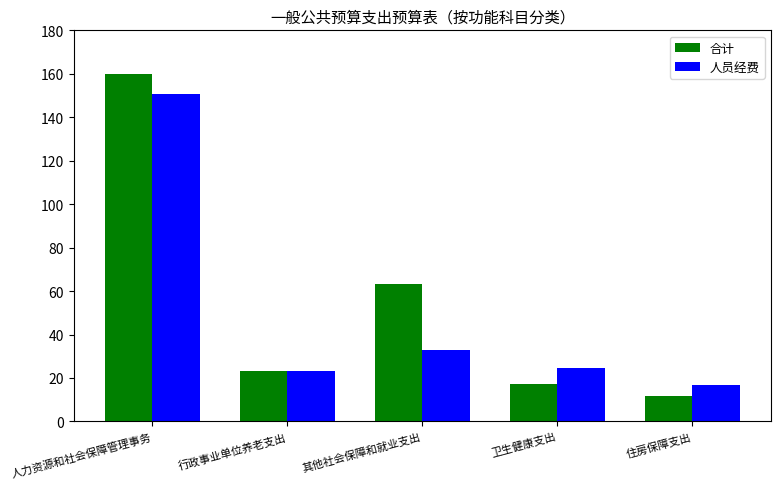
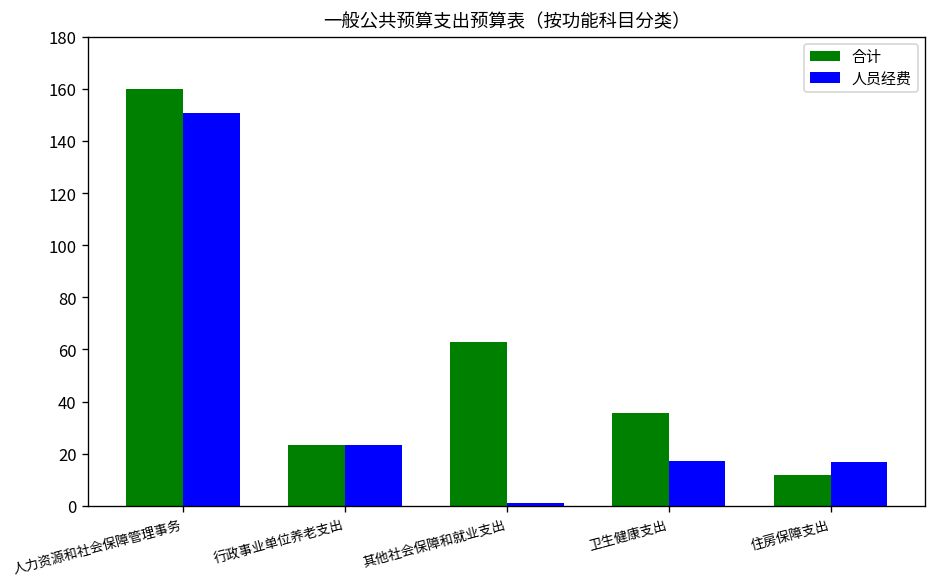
  {
    "合计": {
      "人力资源和社会保障管理事务": 160,
      "行政事业单位养老支出": 23,
      "其他社会保障和就业支出": 63,
-     "卫生健康支出": 17,
+     "卫生健康支出": 35,
      "住房保障支出": 12
    },
    "人员经费": {
      "人力资源和社会保障管理事务": 151,
      "行政事业单位养老支出": 23,
-     "其他社会保障和就业支出": 33,
-     "卫生健康支出": 25,
+     "其他社会保障和就业支出": 1,
+     "卫生健康支出": 17,
      "住房保障支出": 17
    }
  }
